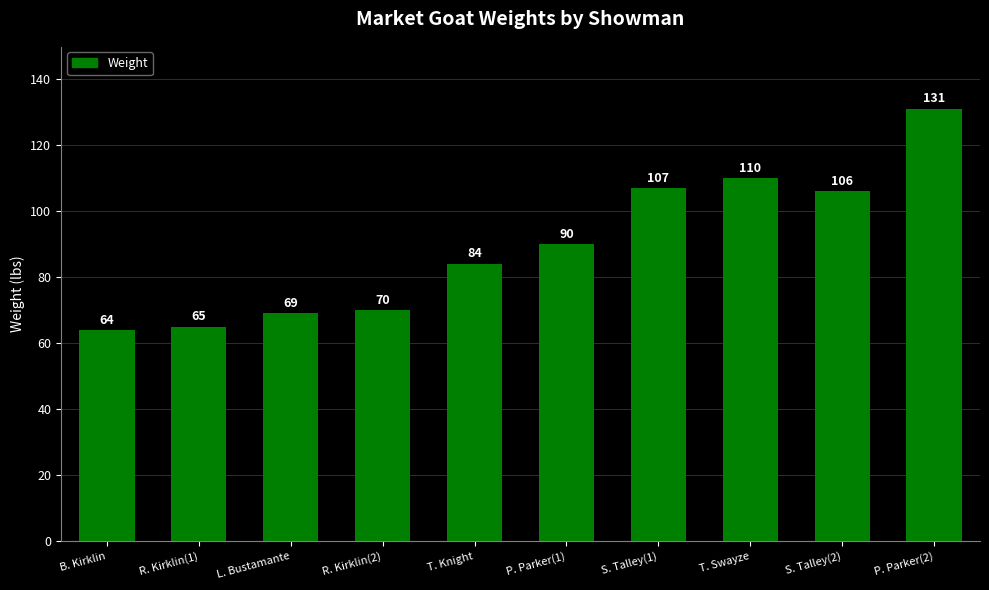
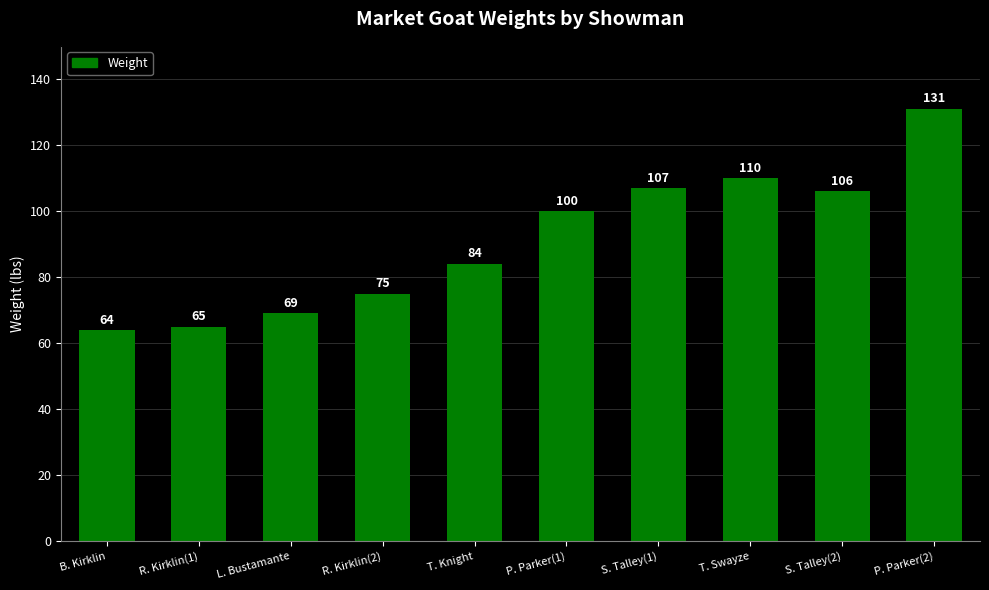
  {
    "B. Kirklin": 64,
    "R. Kirklin(1)": 65,
    "L. Bustamante": 69,
-   "R. Kirklin(2)": 70,
+   "R. Kirklin(2)": 75,
    "T. Knight": 84,
-   "P. Parker(1)": 90,
+   "P. Parker(1)": 100,
    "S. Talley(1)": 107,
    "T. Swayze": 110,
    "S. Talley(2)": 106,
    "P. Parker(2)": 131
  }
